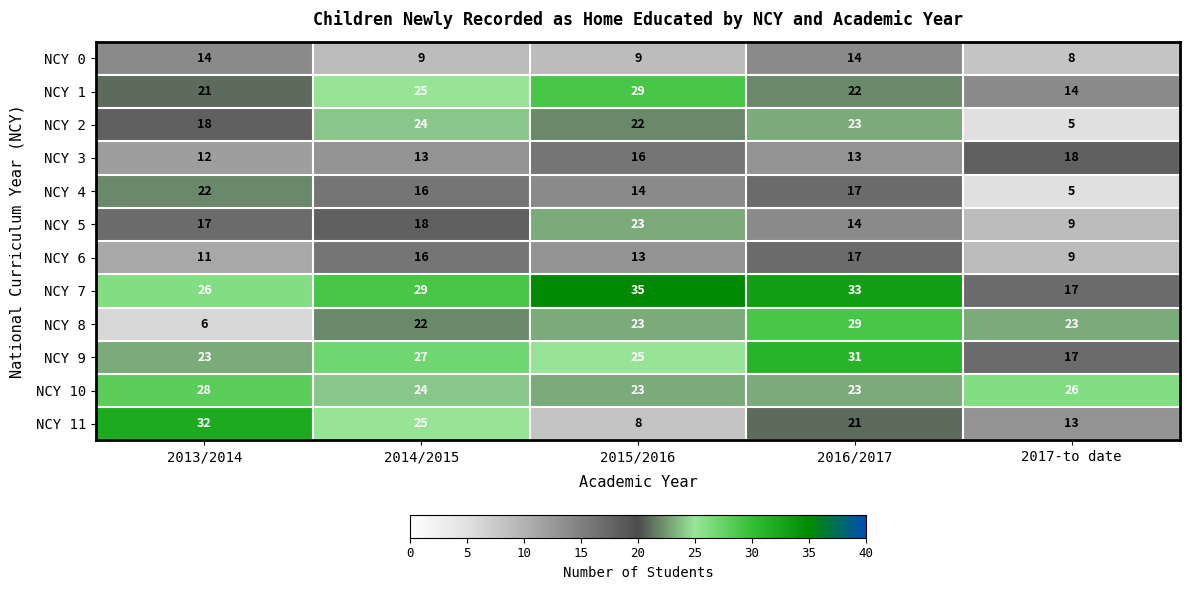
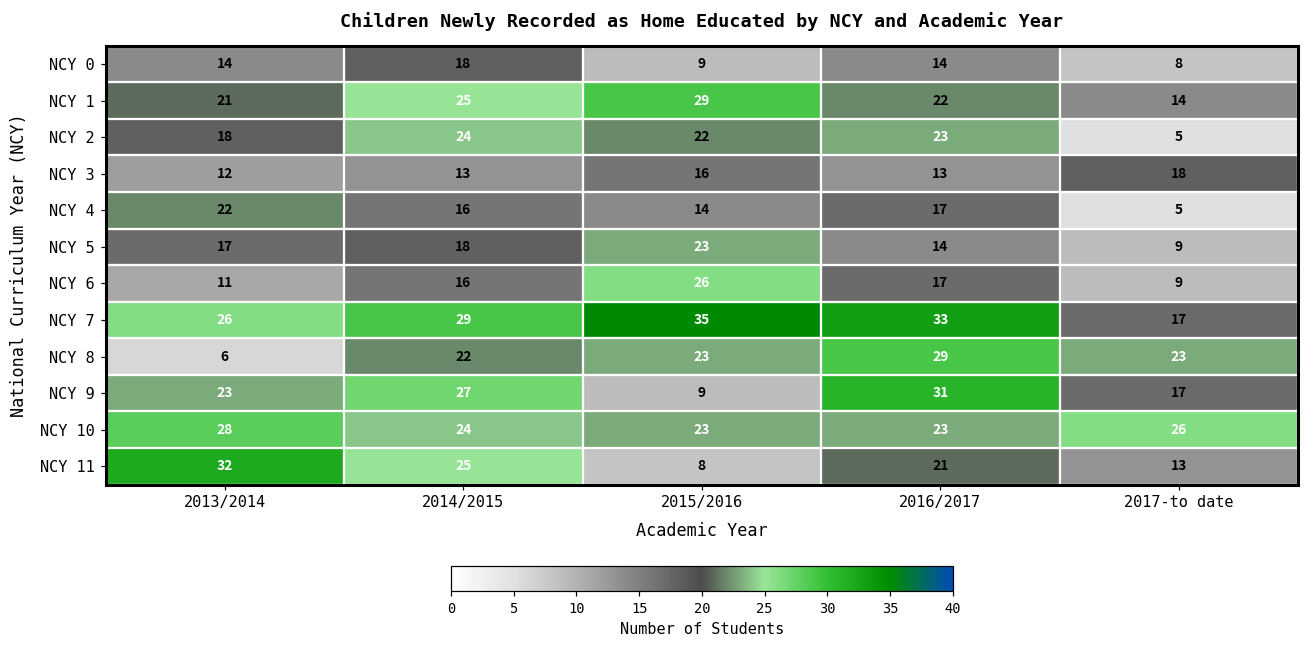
  {
    "NCY 0": {
      "2013/2014": 14,
-     "2014/2015": 9,
+     "2014/2015": 18,
      "2015/2016": 9,
      "2016/2017": 14,
      "2017-to date": 8
    },
    "NCY 1": {
      "2013/2014": 21,
      "2014/2015": 25,
      "2015/2016": 29,
      "2016/2017": 22,
      "2017-to date": 14
    },
    "NCY 2": {
      "2013/2014": 18,
      "2014/2015": 24,
      "2015/2016": 22,
      "2016/2017": 23,
      "2017-to date": 5
    },
    "NCY 3": {
      "2013/2014": 12,
      "2014/2015": 13,
      "2015/2016": 16,
      "2016/2017": 13,
      "2017-to date": 18
    },
    "NCY 4": {
      "2013/2014": 22,
      "2014/2015": 16,
      "2015/2016": 14,
      "2016/2017": 17,
      "2017-to date": 5
    },
    "NCY 5": {
      "2013/2014": 17,
      "2014/2015": 18,
      "2015/2016": 23,
      "2016/2017": 14,
      "2017-to date": 9
    },
    "NCY 6": {
      "2013/2014": 11,
      "2014/2015": 16,
-     "2015/2016": 13,
+     "2015/2016": 26,
      "2016/2017": 17,
      "2017-to date": 9
    },
    "NCY 7": {
      "2013/2014": 26,
      "2014/2015": 29,
      "2015/2016": 35,
      "2016/2017": 33,
      "2017-to date": 17
    },
    "NCY 8": {
      "2013/2014": 6,
      "2014/2015": 22,
      "2015/2016": 23,
      "2016/2017": 29,
      "2017-to date": 23
    },
    "NCY 9": {
      "2013/2014": 23,
      "2014/2015": 27,
-     "2015/2016": 25,
+     "2015/2016": 9,
      "2016/2017": 31,
      "2017-to date": 17
    },
    "NCY 10": {
      "2013/2014": 28,
      "2014/2015": 24,
      "2015/2016": 23,
      "2016/2017": 23,
      "2017-to date": 26
    },
    "NCY 11": {
      "2013/2014": 32,
      "2014/2015": 25,
      "2015/2016": 8,
      "2016/2017": 21,
      "2017-to date": 13
    }
  }
